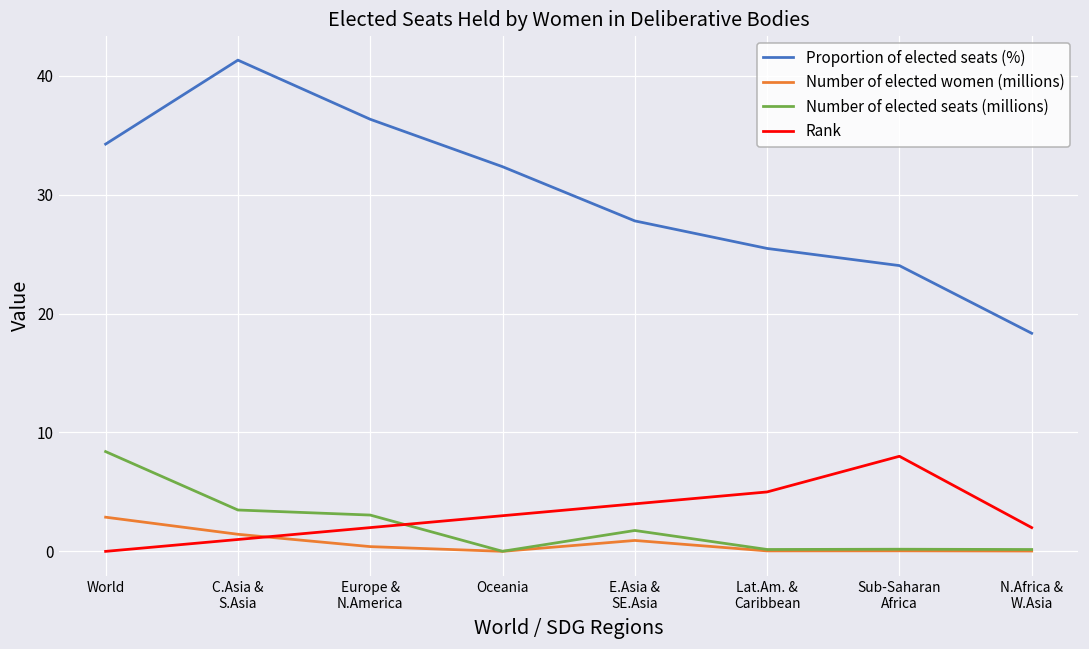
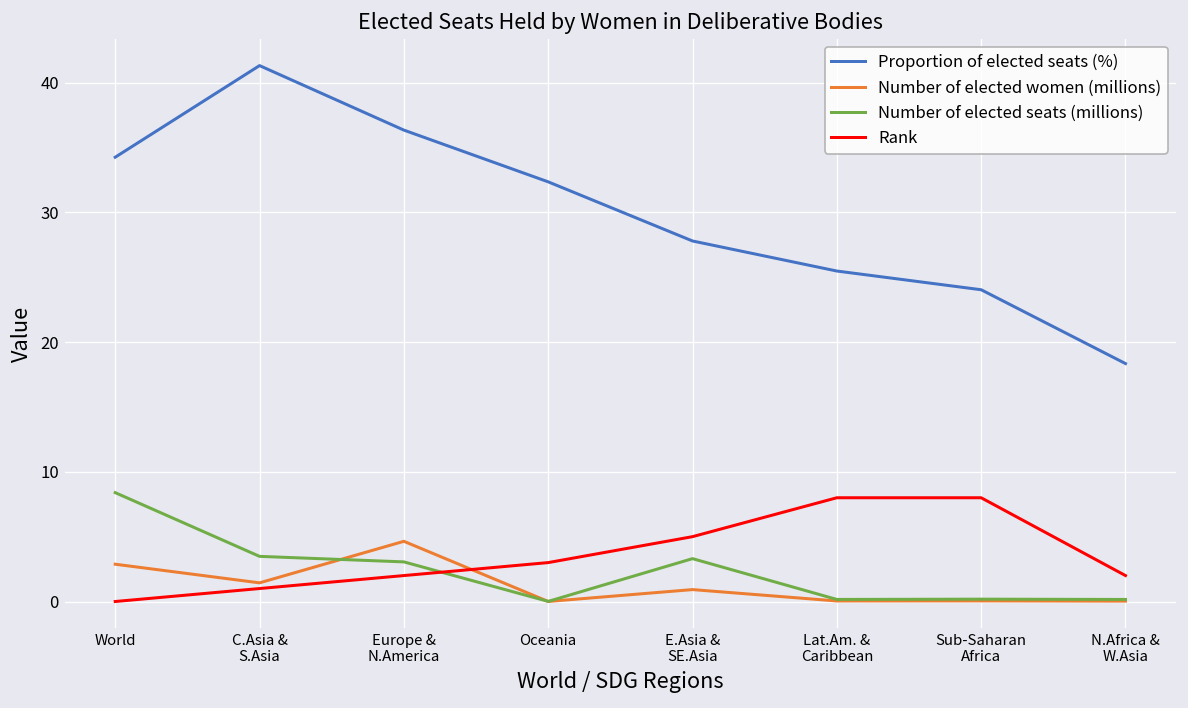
  {
    "Proportion of elected seats (%)": {
      "World": 34.3,
      "C.Asia & S.Asia": 41.3,
      "Europe & N.America": 36.3,
      "Oceania": 32.4,
      "E.Asia & SE.Asia": 27.8,
      "Lat.Am. & Caribbean": 25.5,
      "Sub-Saharan Africa": 24.0,
      "N.Africa & W.Asia": 18.3
    },
    "Number of elected women (millions)": {
      "World": 2.9,
      "C.Asia & S.Asia": 1.4,
-     "Europe & N.America": 0.4,
+     "Europe & N.America": 4.6,
      "E.Asia & SE.Asia": 0.9
    },
    "Number of elected seats (millions)": {
      "World": 8.4,
      "C.Asia & S.Asia": 3.5,
      "Europe & N.America": 3.1,
-     "E.Asia & SE.Asia": 1.8
+     "E.Asia & SE.Asia": 3.3
    },
    "Rank": {
      "World": 0,
      "C.Asia & S.Asia": 1,
      "Europe & N.America": 2,
      "Oceania": 3,
-     "E.Asia & SE.Asia": 4,
-     "Lat.Am. & Caribbean": 5,
+     "E.Asia & SE.Asia": 5,
+     "Lat.Am. & Caribbean": 8,
      "Sub-Saharan Africa": 8,
      "N.Africa & W.Asia": 2
    }
  }
